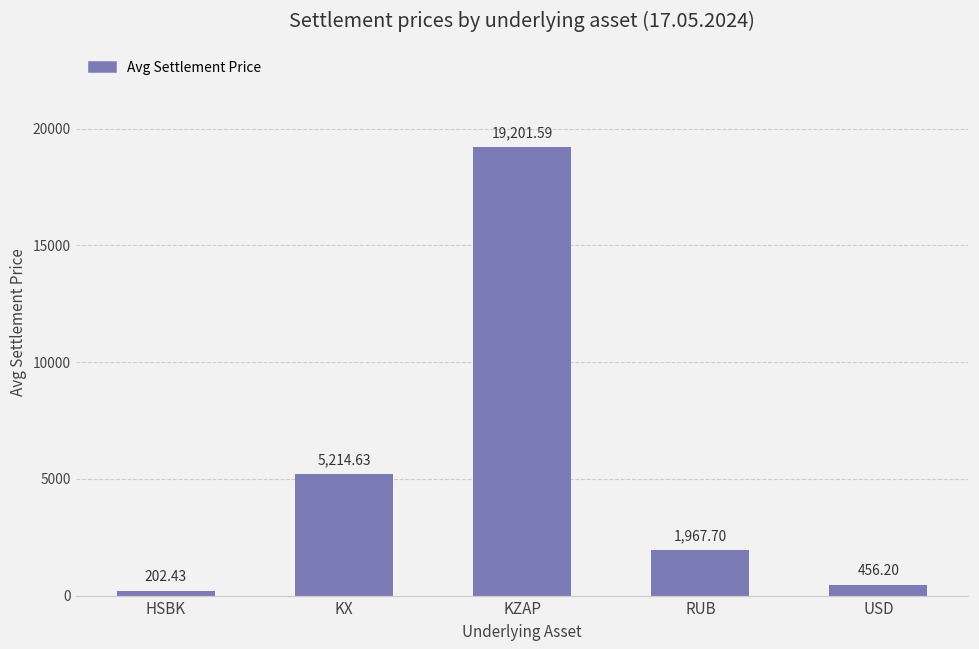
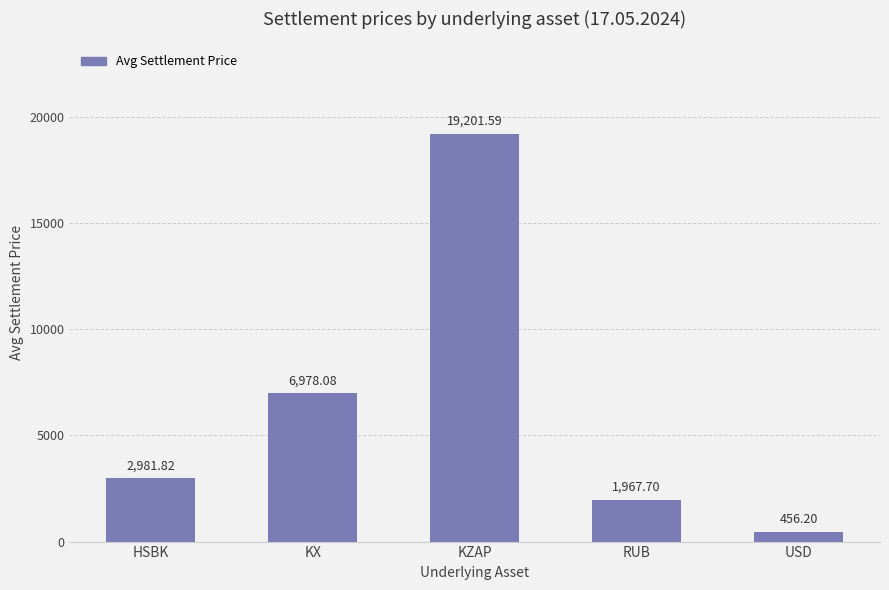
  {
-   "HSBK": "202.43",
-   "KX": "5,214.63",
+   "HSBK": "2,981.82",
+   "KX": "6,978.08",
    "KZAP": "19,201.59",
    "RUB": "1,967.70",
    "USD": "456.20"
  }
